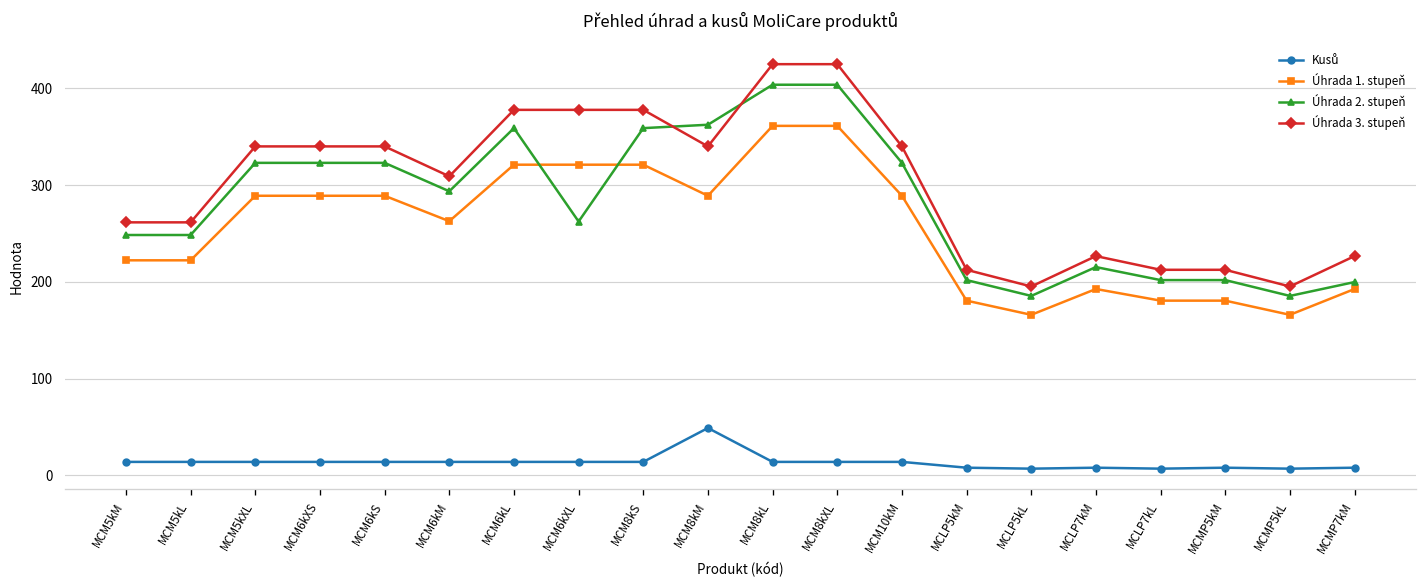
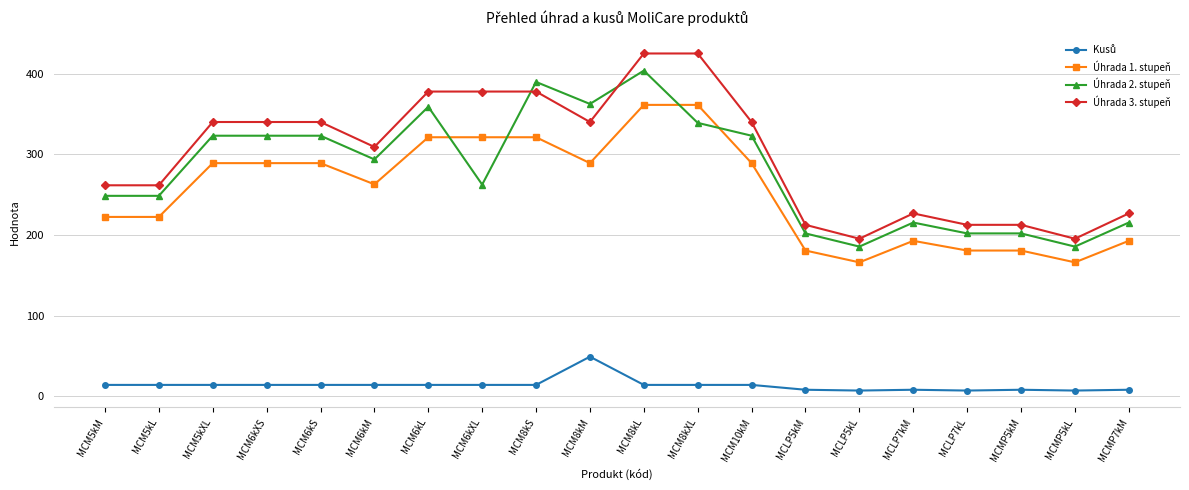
  {
    "Kusů": {
      "MCM5kM": 10,
      "MCM5kL": 10,
      "MCM5kXL": 10,
      "MCM6kXS": 10,
      "MCM6kS": 10,
      "MCM6kM": 10,
      "MCM6kL": 10,
      "MCM6kXL": 10,
      "MCM8kS": 10,
      "MCM8kM": 50,
      "MCM8kL": 10,
      "MCM8kXL": 10,
      "MCM10kM": 10,
      "MCLP5kM": 10,
      "MCLP5kL": 10,
      "MCLP7kM": 10,
      "MCLP7kL": 10,
      "MCMP5kM": 10,
      "MCMP5kL": 10,
      "MCMP7kM": 10
    },
    "Úhrada 1. stupeň": {
      "MCM5kM": 220,
      "MCM5kL": 220,
      "MCM5kXL": 290,
      "MCM6kXS": 290,
      "MCM6kS": 290,
      "MCM6kM": 260,
      "MCM6kL": 320,
      "MCM6kXL": 320,
      "MCM8kS": 320,
      "MCM8kM": 290,
      "MCM8kL": 360,
      "MCM8kXL": 360,
      "MCM10kM": 290,
      "MCLP5kM": 180,
      "MCLP5kL": 170,
      "MCLP7kM": 190,
      "MCLP7kL": 180,
      "MCMP5kM": 180,
      "MCMP5kL": 170,
      "MCMP7kM": 190
    },
    "Úhrada 2. stupeň": {
      "MCM5kM": 250,
      "MCM5kL": 250,
      "MCM5kXL": 320,
      "MCM6kXS": 320,
      "MCM6kS": 320,
      "MCM6kM": 290,
      "MCM6kL": 360,
      "MCM6kXL": 260,
-     "MCM8kS": 360,
+     "MCM8kS": 390,
      "MCM8kM": 360,
      "MCM8kL": 400,
-     "MCM8kXL": 400,
+     "MCM8kXL": 340,
      "MCM10kM": 320,
      "MCLP5kM": 200,
      "MCLP5kL": 190,
      "MCLP7kM": 220,
      "MCLP7kL": 200,
      "MCMP5kM": 200,
      "MCMP5kL": 190,
-     "MCMP7kM": 200
+     "MCMP7kM": 220
    },
    "Úhrada 3. stupeň": {
      "MCM5kM": 260,
      "MCM5kL": 260,
      "MCM5kXL": 340,
      "MCM6kXS": 340,
      "MCM6kS": 340,
      "MCM6kM": 310,
      "MCM6kL": 380,
      "MCM6kXL": 380,
      "MCM8kS": 380,
      "MCM8kM": 340,
      "MCM8kL": 420,
      "MCM8kXL": 420,
      "MCM10kM": 340,
      "MCLP5kM": 210,
      "MCLP5kL": 200,
      "MCLP7kM": 230,
      "MCLP7kL": 210,
      "MCMP5kM": 210,
      "MCMP5kL": 200,
      "MCMP7kM": 230
    }
  }
